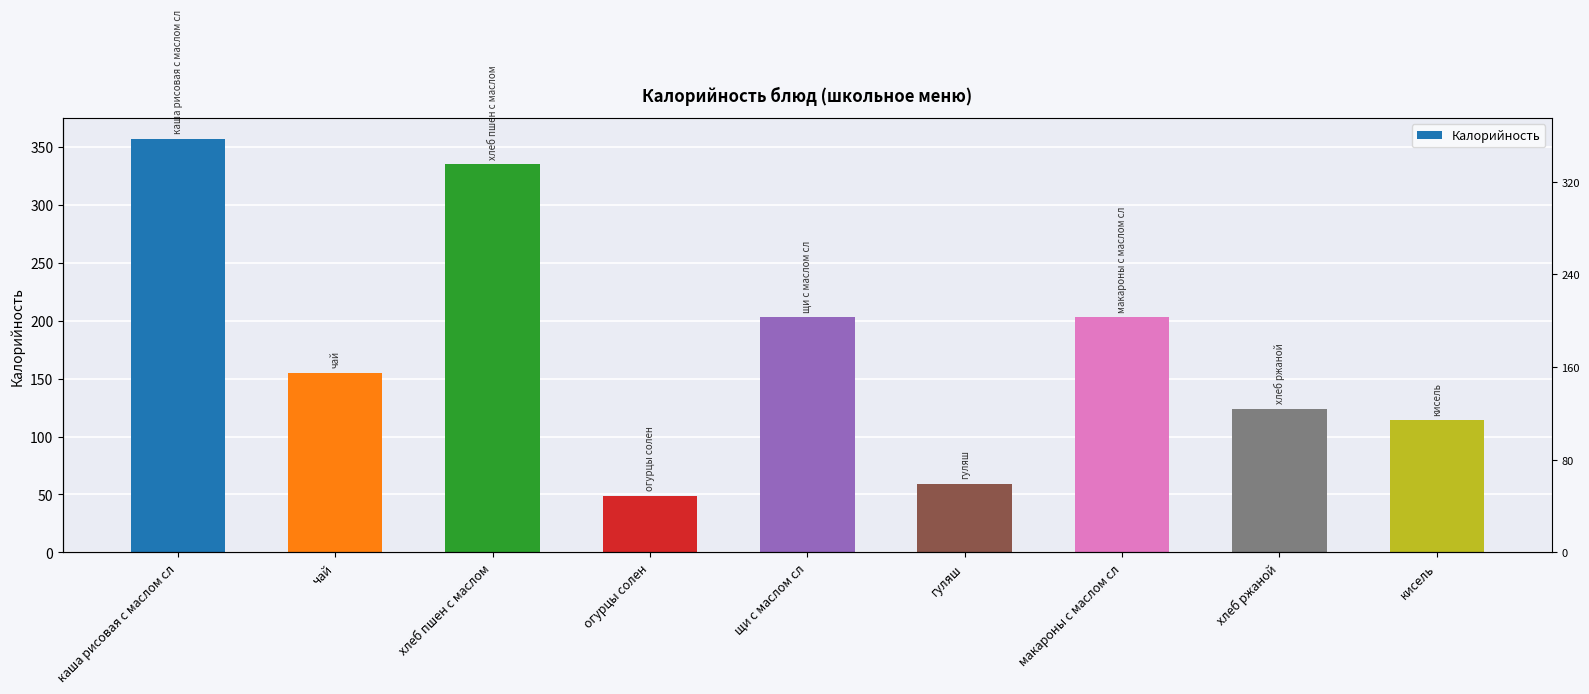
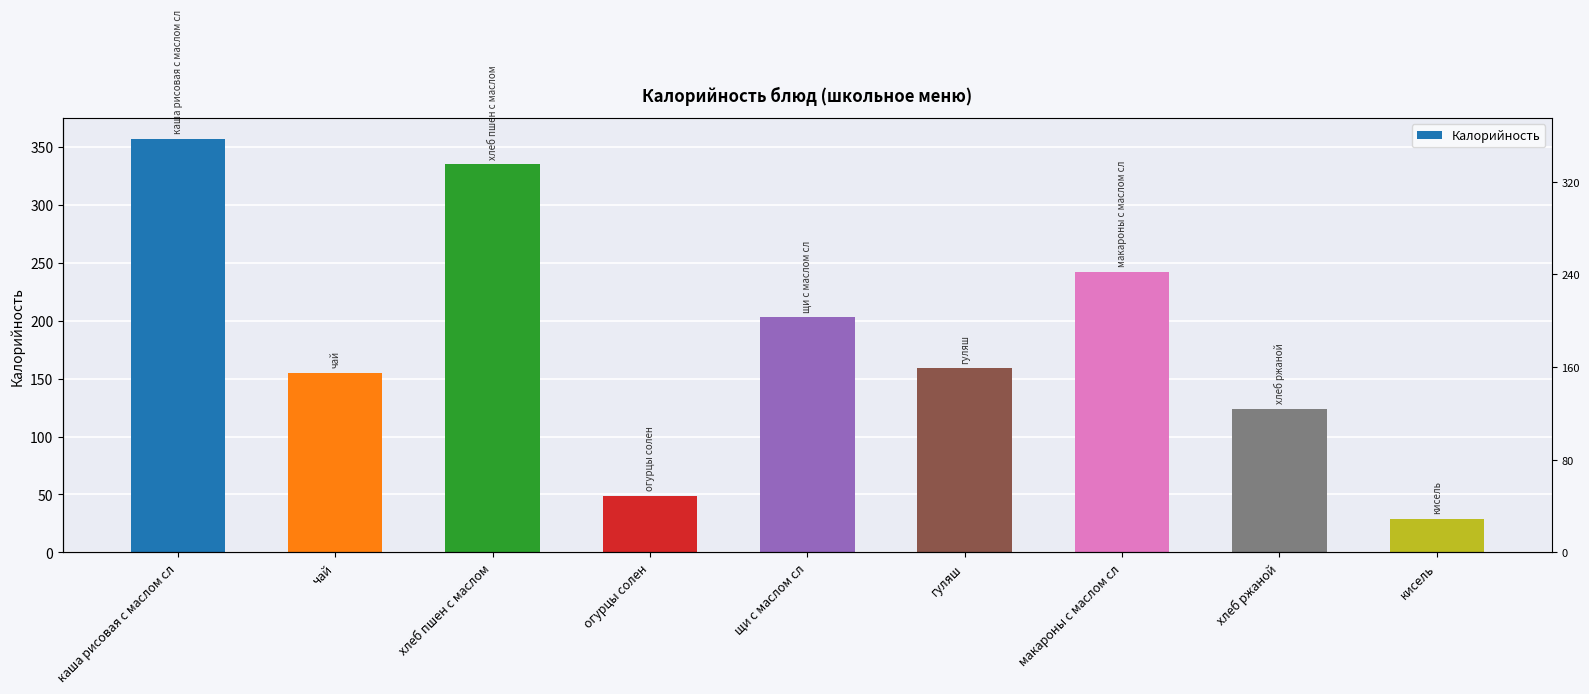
  {
    "каша рисовая с маслом сл": 357,
    "чай": 155,
    "хлеб пшен с маслом": 335,
    "огурцы солен": 49,
    "щи с маслом сл": 203,
-   "гуляш": 59,
-   "макароны с маслом сл": 203,
+   "гуляш": 159,
+   "макароны с маслом сл": 242,
    "хлеб ржаной": 124,
-   "кисель": 114
+   "кисель": 29
  }
